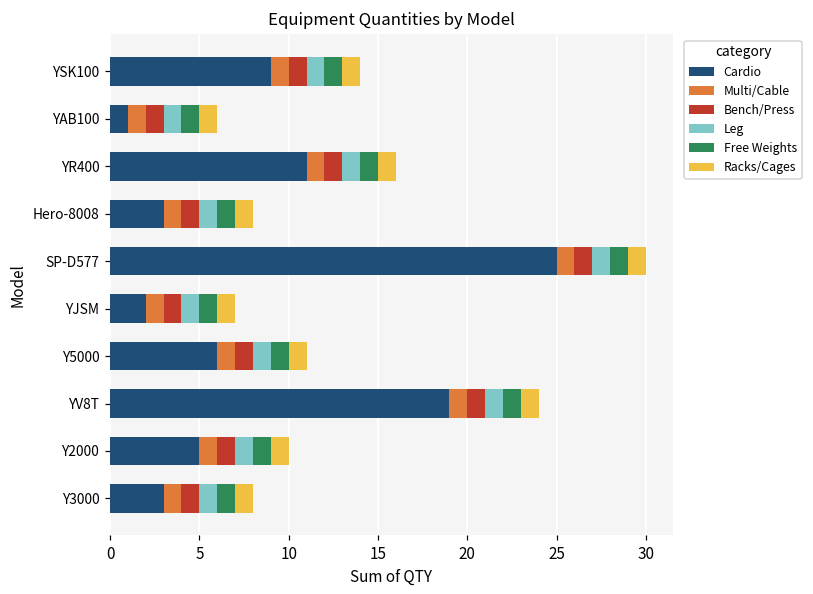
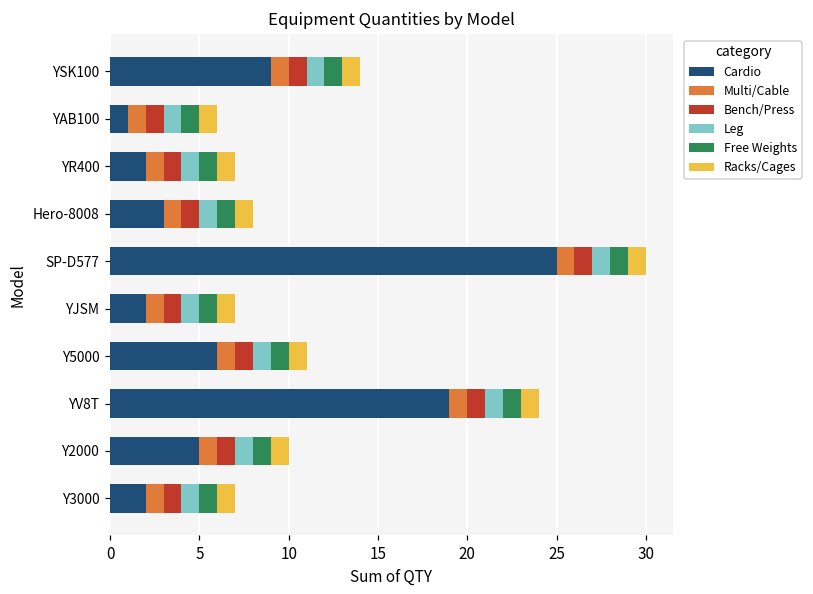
  {
    "Cardio": {
      "YSK100": 9,
      "YAB100": 1,
-     "YR400": 11,
+     "YR400": 2,
      "Hero-8008": 3,
      "SP-D577": 25,
      "YJSM": 2,
      "Y5000": 6,
      "YV8T": 19,
      "Y2000": 5,
-     "Y3000": 3
+     "Y3000": 2
    },
    "Multi/Cable": {
      "YSK100": 1,
      "YAB100": 1,
      "YR400": 1,
      "Hero-8008": 1,
      "SP-D577": 1,
      "YJSM": 1,
      "Y5000": 1,
      "YV8T": 1,
      "Y2000": 1,
      "Y3000": 1
    },
    "Bench/Press": {
      "YSK100": 1,
      "YAB100": 1,
      "YR400": 1,
      "Hero-8008": 1,
      "SP-D577": 1,
      "YJSM": 1,
      "Y5000": 1,
      "YV8T": 1,
      "Y2000": 1,
      "Y3000": 1
    },
    "Leg": {
      "YSK100": 1,
      "YAB100": 1,
      "YR400": 1,
      "Hero-8008": 1,
      "SP-D577": 1,
      "YJSM": 1,
      "Y5000": 1,
      "YV8T": 1,
      "Y2000": 1,
      "Y3000": 1
    },
    "Free Weights": {
      "YSK100": 1,
      "YAB100": 1,
      "YR400": 1,
      "Hero-8008": 1,
      "SP-D577": 1,
      "YJSM": 1,
      "Y5000": 1,
      "YV8T": 1,
      "Y2000": 1,
      "Y3000": 1
    },
    "Racks/Cages": {
      "YSK100": 1,
      "YAB100": 1,
      "YR400": 1,
      "Hero-8008": 1,
      "SP-D577": 1,
      "YJSM": 1,
      "Y5000": 1,
      "YV8T": 1,
      "Y2000": 1,
      "Y3000": 1
    }
  }
